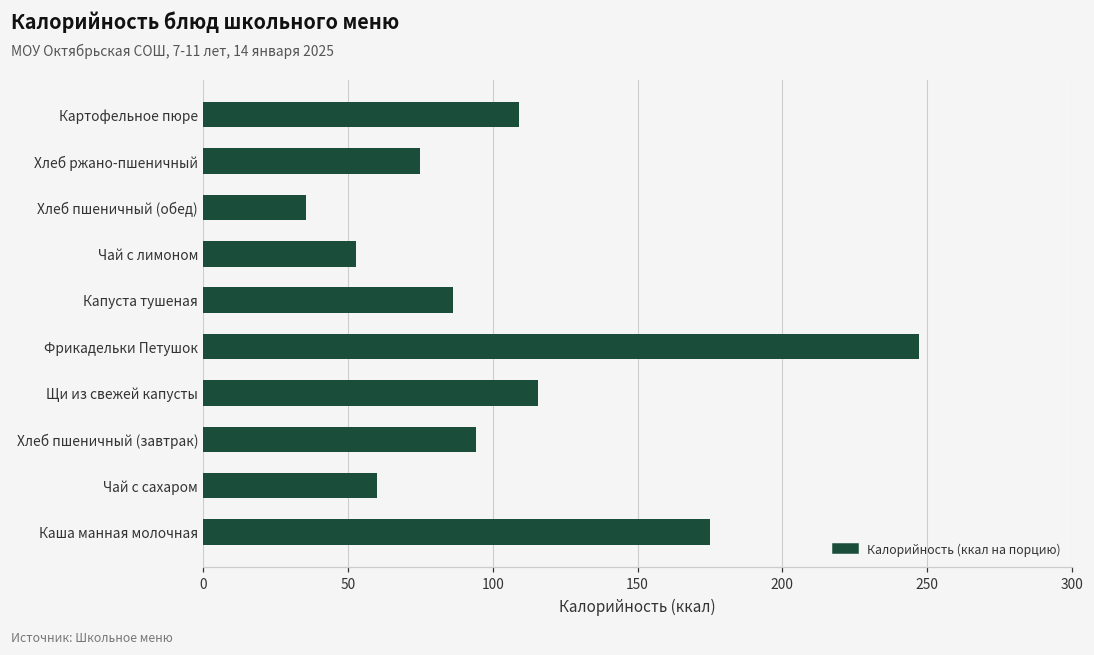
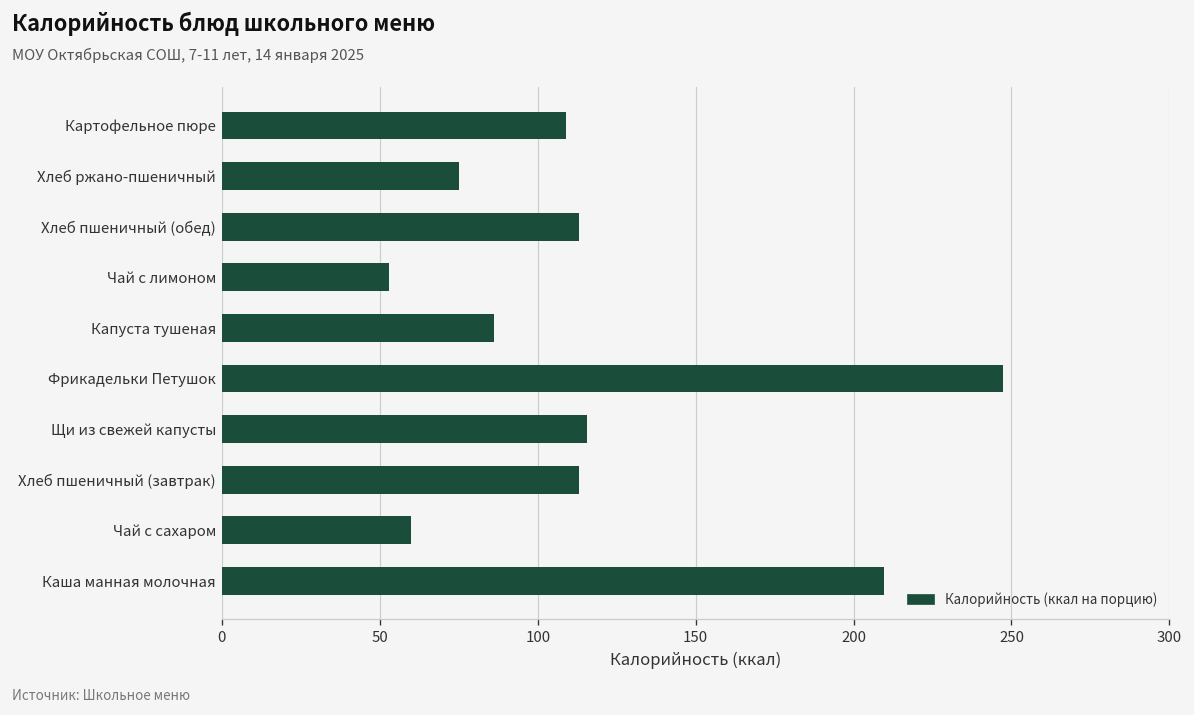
  {
    "Картофельное пюре": 109,
    "Хлеб ржано-пшеничный": 75,
-   "Хлеб пшеничный (обед)": 35,
+   "Хлеб пшеничный (обед)": 113,
    "Чай с лимоном": 53,
    "Капуста тушеная": 86,
    "Фрикадельки Петушок": 247,
    "Щи из свежей капусты": 116,
-   "Хлеб пшеничный (завтрак)": 94,
+   "Хлеб пшеничный (завтрак)": 113,
    "Чай с сахаром": 60,
-   "Каша манная молочная": 175
+   "Каша манная молочная": 210
  }
